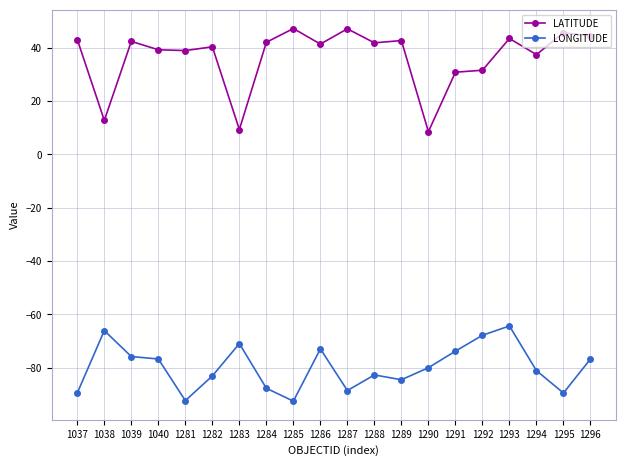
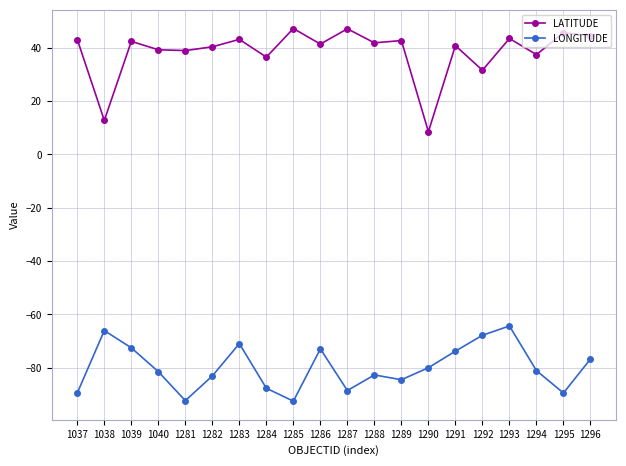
  {
    "LATITUDE": {
      "1037": 43,
      "1038": 13,
      "1039": 42,
      "1040": 39,
      "1281": 39,
      "1282": 40,
-     "1283": 9,
-     "1284": 42,
+     "1283": 43,
+     "1284": 36,
      "1285": 47,
      "1286": 41,
      "1287": 47,
      "1288": 42,
      "1289": 43,
      "1290": 9,
-     "1291": 31,
+     "1291": 41,
      "1292": 32,
      "1293": 43,
      "1294": 37
    },
    "LONGITUDE": {
      "1037": -89,
      "1038": -66,
-     "1039": -76,
-     "1040": -77,
+     "1039": -73,
+     "1040": -81,
      "1281": -92,
      "1282": -83,
      "1283": -71,
      "1284": -88,
      "1285": -93,
      "1286": -73,
      "1287": -89,
      "1288": -83,
      "1289": -84,
      "1290": -80,
      "1291": -74,
      "1292": -68,
      "1293": -64,
      "1294": -81,
      "1295": -89,
      "1296": -77
    }
  }
